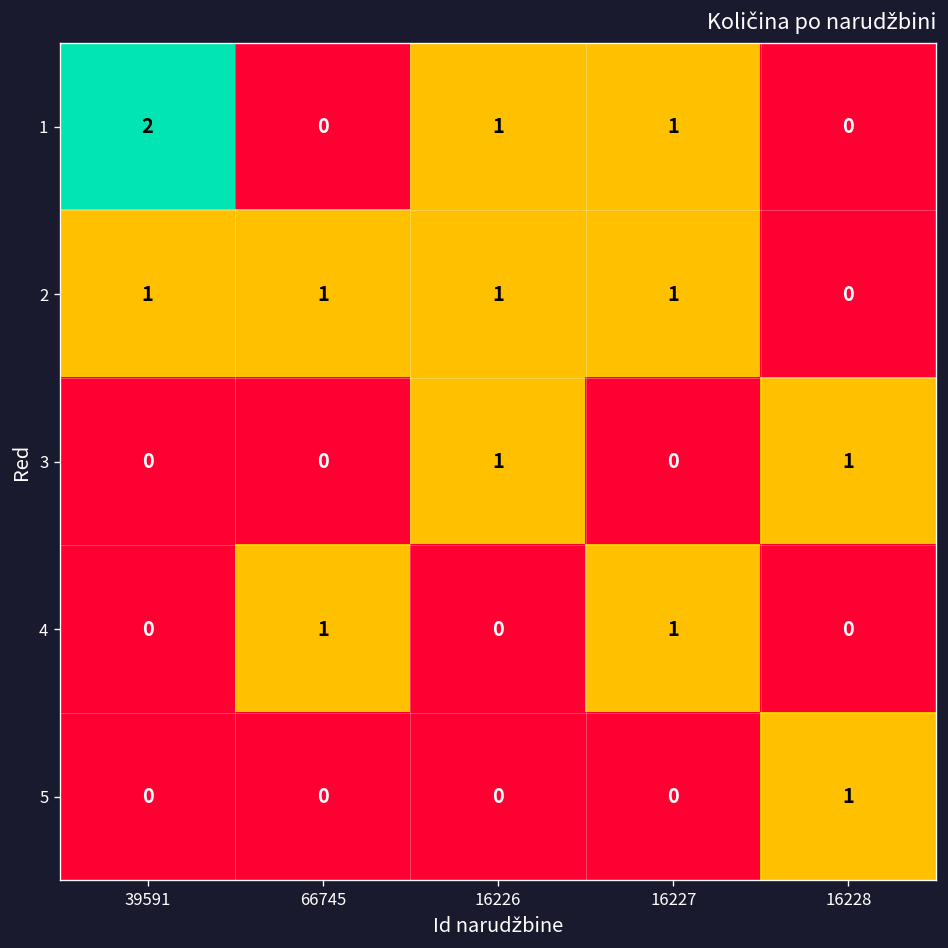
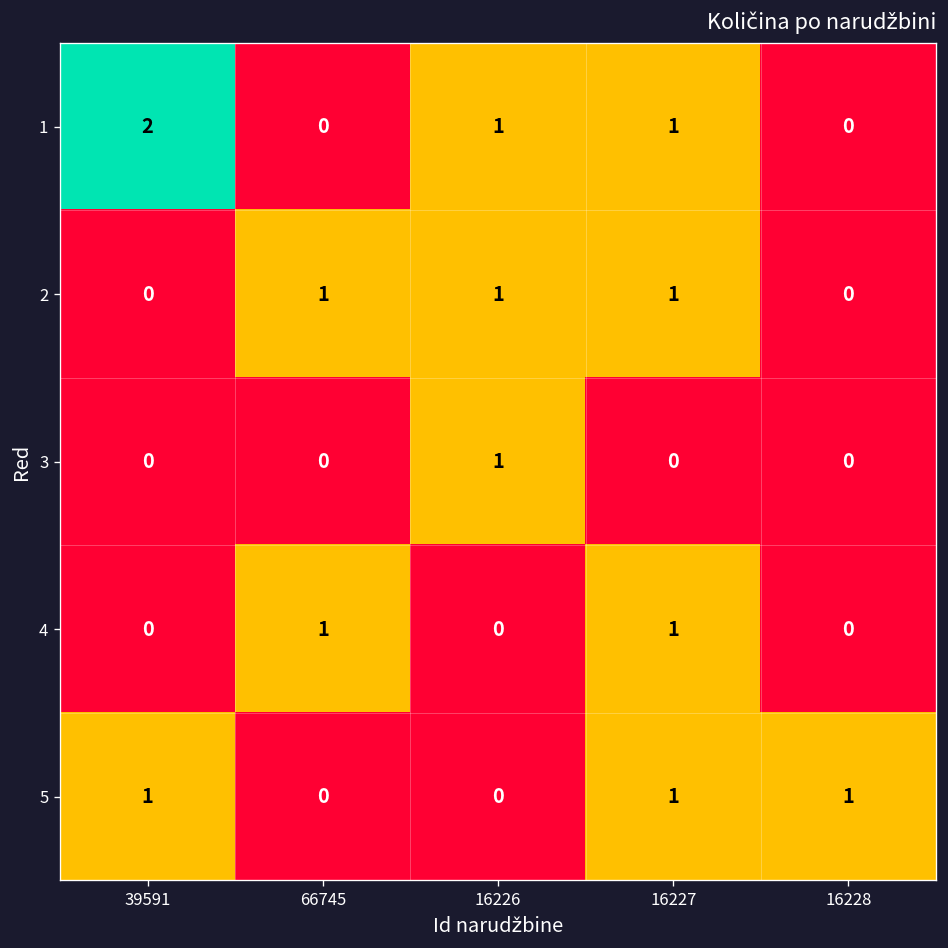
  {
    "1": {
      "39591": 2,
      "66745": 0,
      "16226": 1,
      "16227": 1,
      "16228": 0
    },
    "2": {
-     "39591": 1,
+     "39591": 0,
      "66745": 1,
      "16226": 1,
      "16227": 1,
      "16228": 0
    },
    "3": {
      "39591": 0,
      "66745": 0,
      "16226": 1,
      "16227": 0,
-     "16228": 1
+     "16228": 0
    },
    "4": {
      "39591": 0,
      "66745": 1,
      "16226": 0,
      "16227": 1,
      "16228": 0
    },
    "5": {
-     "39591": 0,
+     "39591": 1,
      "66745": 0,
      "16226": 0,
-     "16227": 0,
+     "16227": 1,
      "16228": 1
    }
  }
